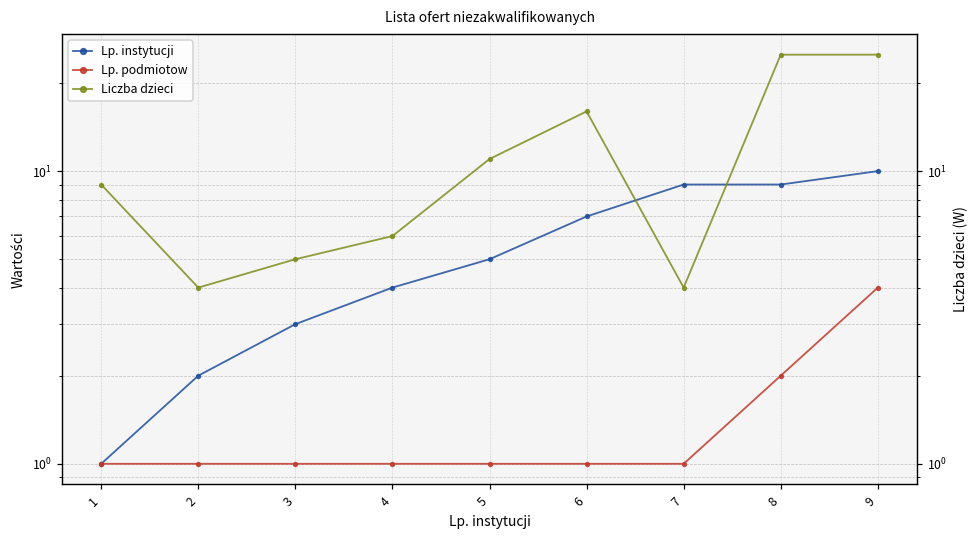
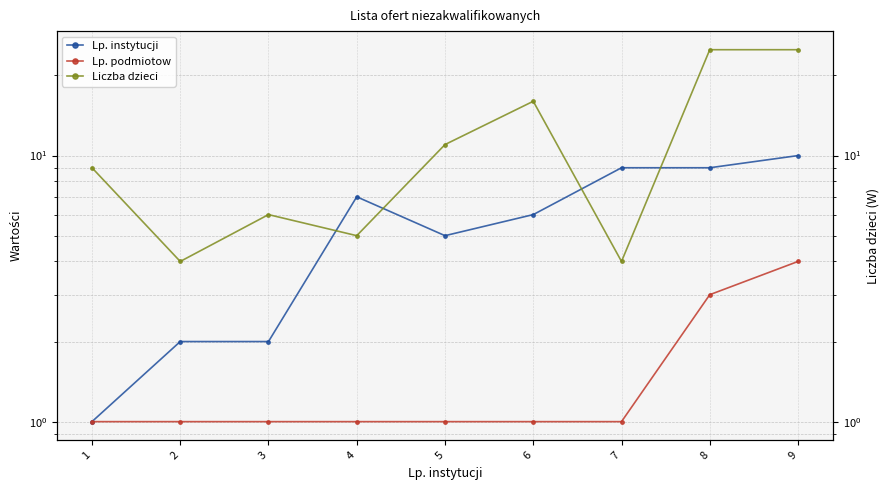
  {
    "Lp. instytucji": {
      "2": 2,
-     "3": 3,
-     "4": 4,
+     "3": 2,
+     "4": 7,
      "5": 5,
-     "6": 7,
+     "6": 6,
      "7": 9,
      "8": 9,
      "9": 10
    },
    "Lp. podmiotow": {
      "2": 1,
      "3": 1,
      "4": 1,
      "5": 1,
      "6": 1,
      "7": 1,
-     "8": 2,
+     "8": 3,
      "9": 4
    },
    "Liczba dzieci": {
      "1": 9,
      "2": 4,
-     "3": 5,
-     "4": 6,
+     "3": 6,
+     "4": 5,
      "5": 11,
      "6": 16,
      "7": 4,
      "8": 25,
      "9": 25
    }
  }
